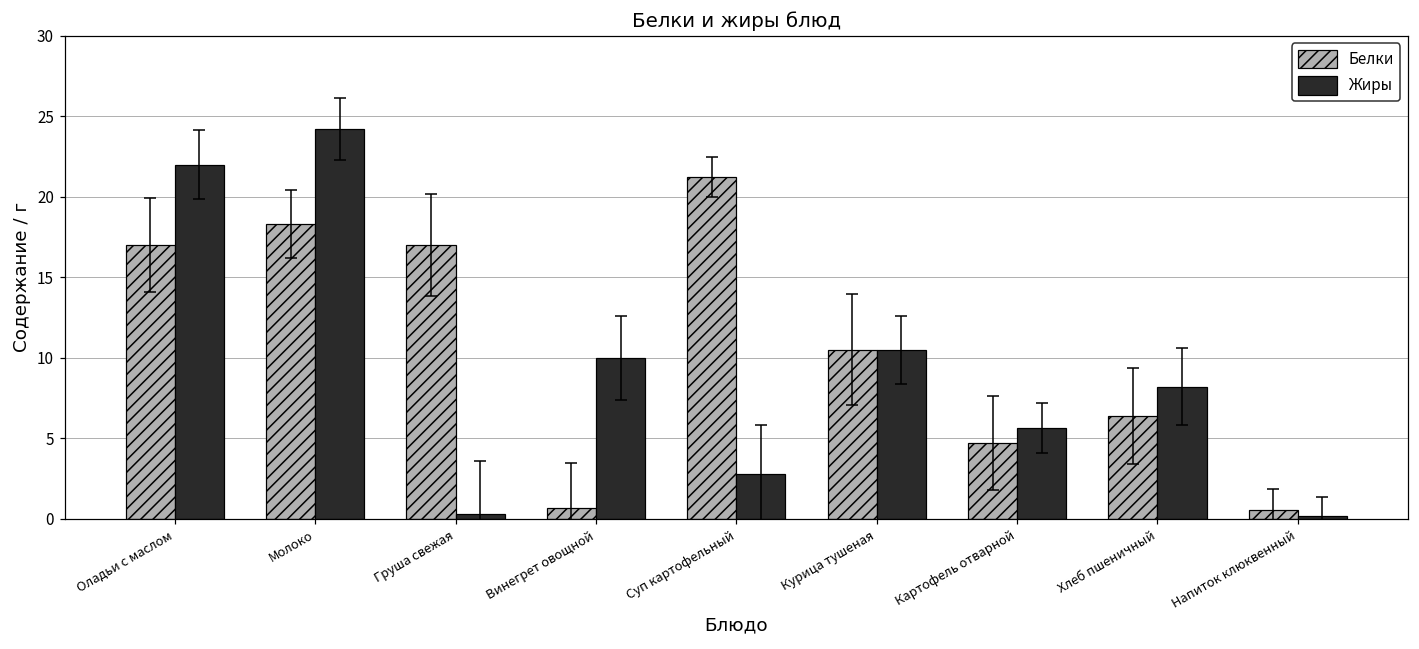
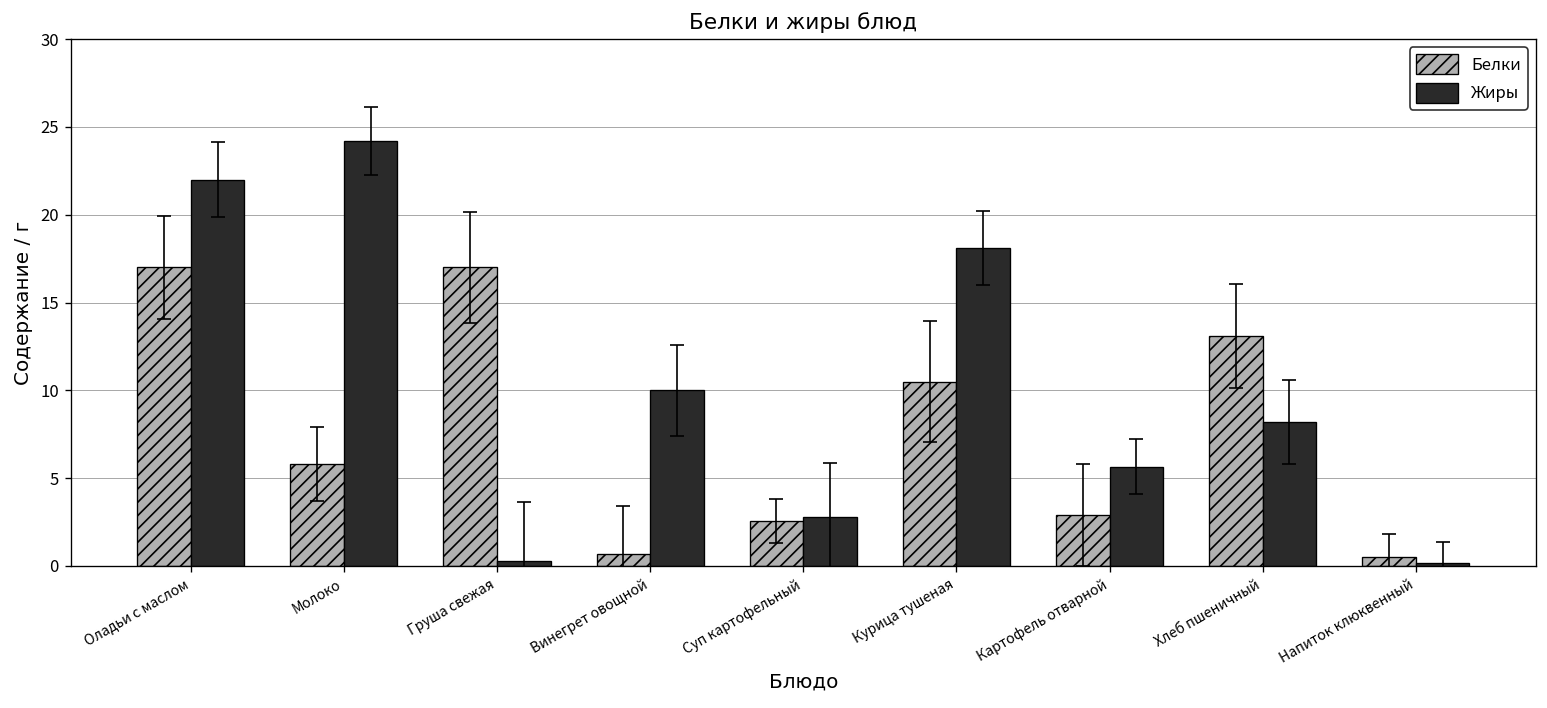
  {
    "Белки": {
      "Оладьи с маслом": 17.0,
-     "Молоко": 18.3,
+     "Молоко": 5.8,
      "Груша свежая": 17.0,
      "Винегрет овощной": 0.7,
-     "Суп картофельный": 21.3,
+     "Суп картофельный": 2.6,
      "Курица тушеная": 10.5,
-     "Картофель отварной": 4.7,
-     "Хлеб пшеничный": 6.4,
+     "Картофель отварной": 2.9,
+     "Хлеб пшеничный": 13.1,
      "Напиток клюквенный": 0.5
    },
    "Жиры": {
      "Оладьи с маслом": 22.0,
      "Молоко": 24.2,
      "Груша свежая": 0.3,
      "Винегрет овощной": 10.0,
      "Суп картофельный": 2.8,
-     "Курица тушеная": 10.5,
+     "Курица тушеная": 18.1,
      "Картофель отварной": 5.7,
      "Хлеб пшеничный": 8.2,
      "Напиток клюквенный": 0.2
    }
  }
